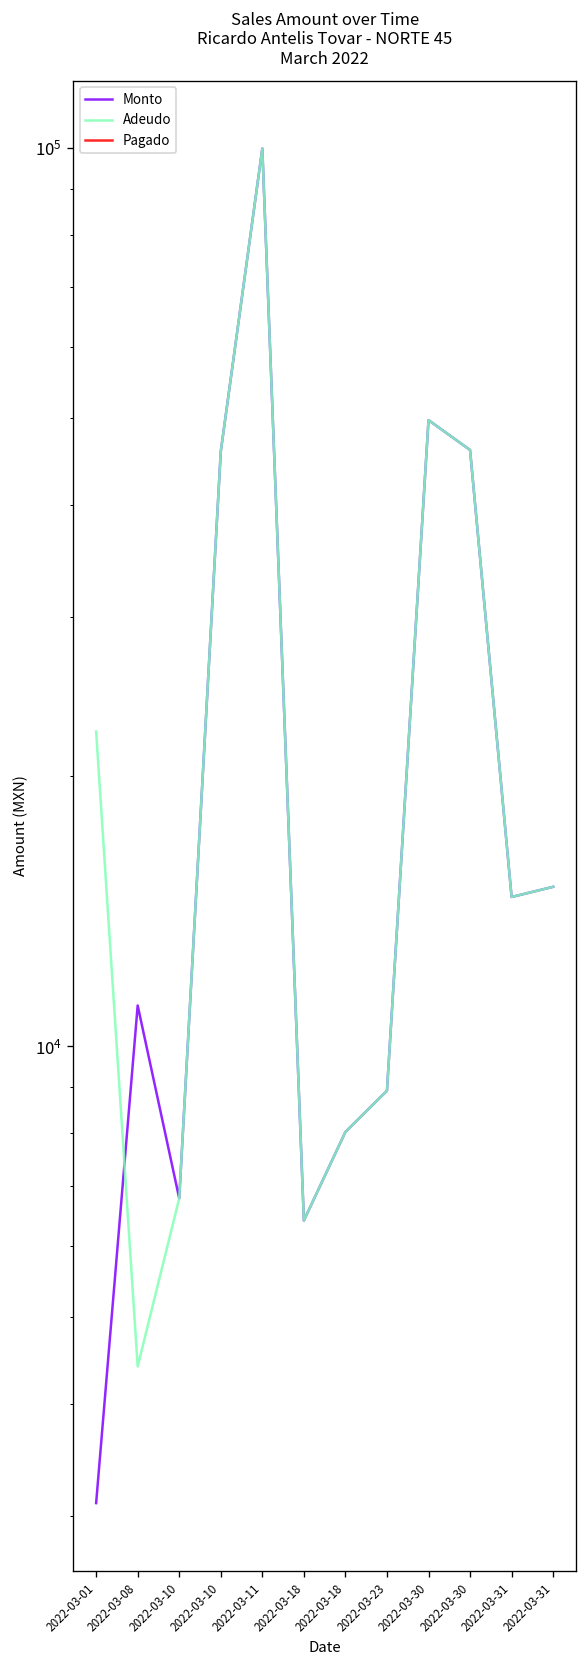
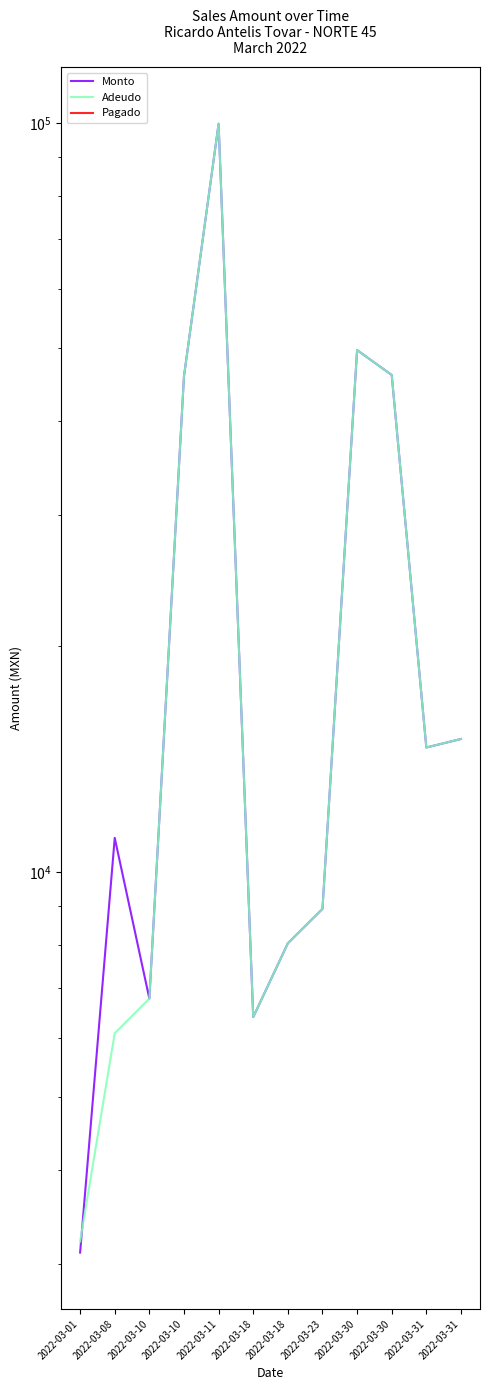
  {
    "Monto": {
      "2022-03-01": 3100,
      "2022-03-08": 11100
    },
    "Adeudo": {
-     "2022-03-01": 22400,
-     "2022-03-08": 4400
+     "2022-03-01": 3210,
+     "2022-03-08": 6100
    }
  }
